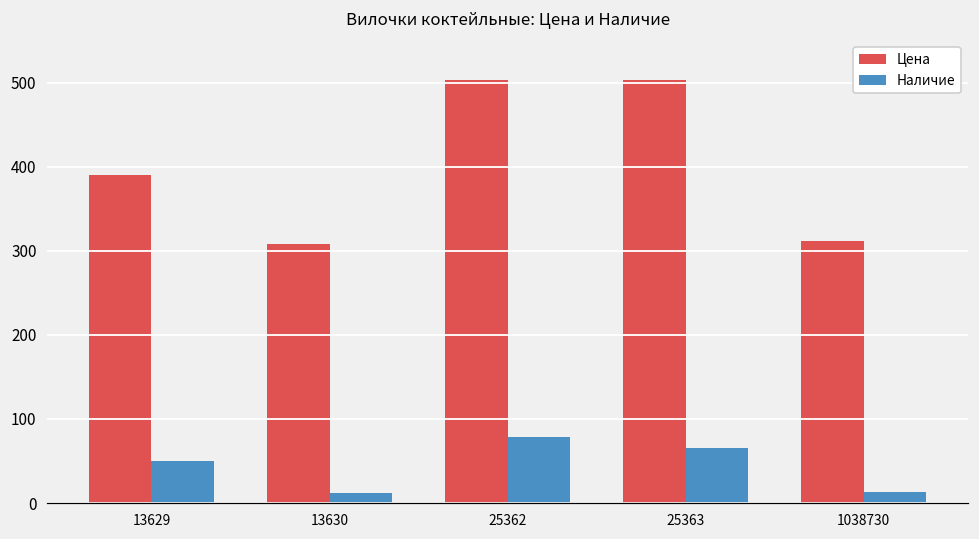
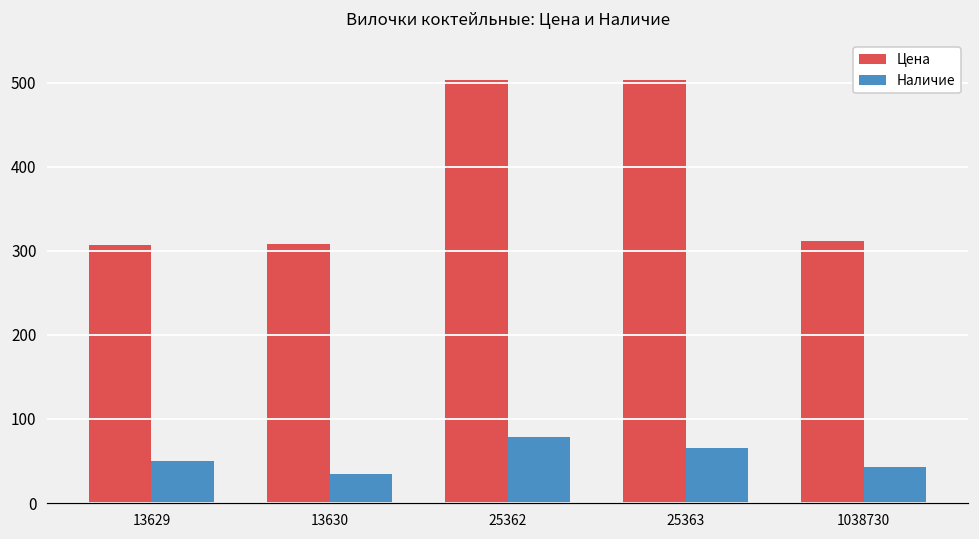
  {
    "Цена": {
-     "13629": 390,
+     "13629": 310,
      "13630": 310,
      "25362": 500,
      "25363": 500,
      "1038730": 310
    },
    "Наличие": {
      "13629": 50,
-     "13630": 10,
+     "13630": 40,
      "25362": 80,
      "25363": 70,
-     "1038730": 10
+     "1038730": 40
    }
  }
